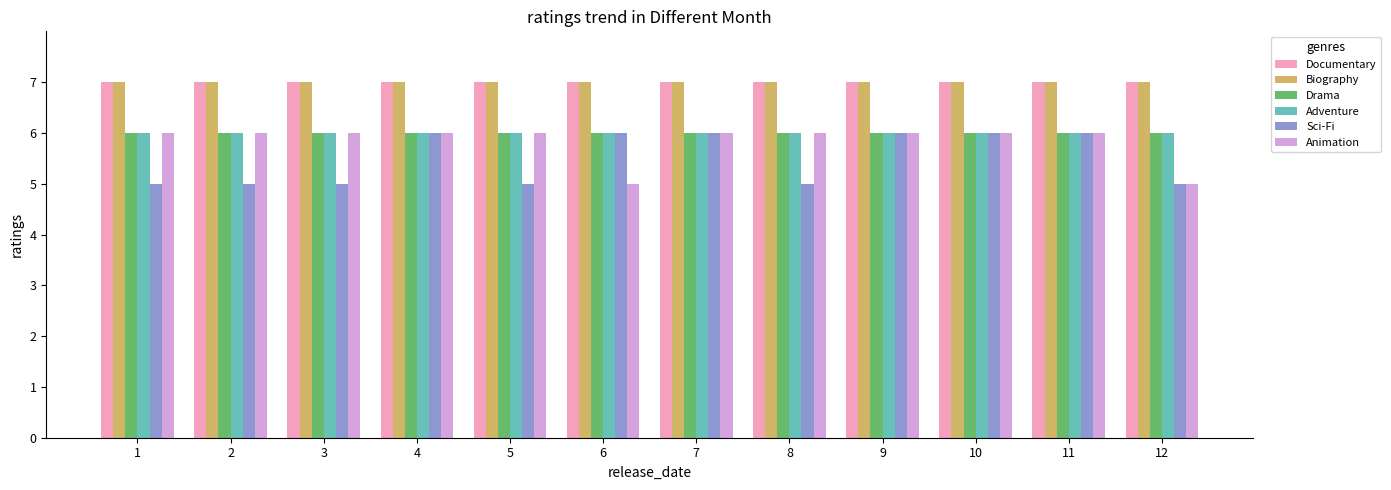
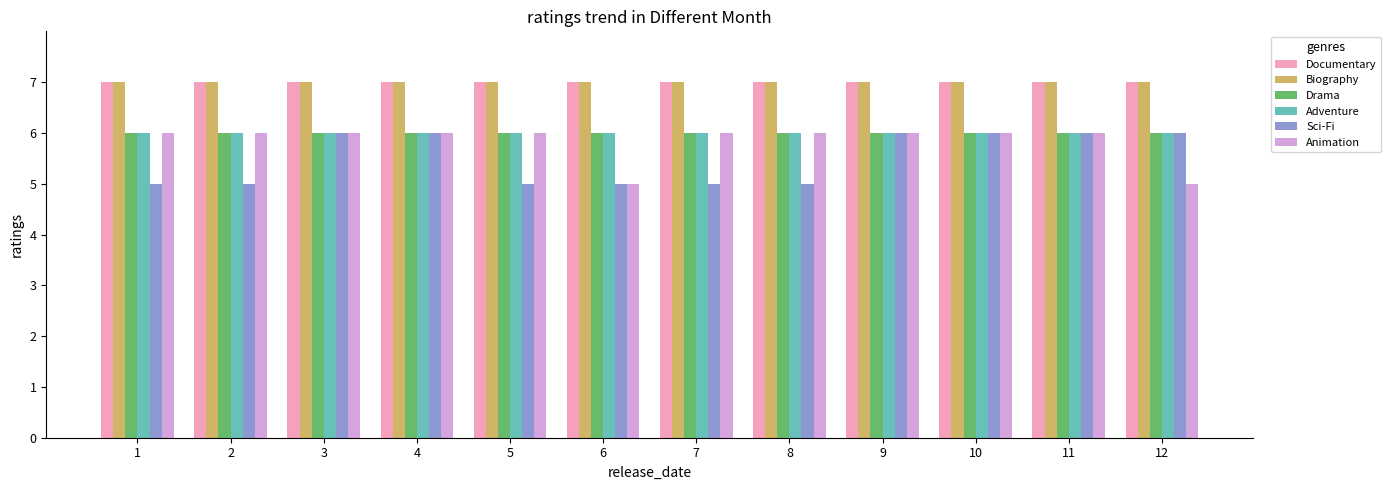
  {
    "Biography": {
      "1": 7,
      "2": 7,
      "3": 7,
      "4": 7,
      "5": 7,
      "6": 7,
      "7": 7,
      "8": 7,
      "9": 7,
      "10": 7,
      "11": 7,
      "12": 7
    },
    "Drama": {
      "1": 6,
      "2": 6,
      "3": 6,
      "4": 6,
      "5": 6,
      "6": 6,
      "7": 6,
      "8": 6,
      "9": 6,
      "10": 6,
      "11": 6,
      "12": 6
    },
    "Adventure": {
      "1": 6,
      "2": 6,
      "3": 6,
      "4": 6,
      "5": 6,
      "6": 6,
      "7": 6,
      "8": 6,
      "9": 6,
      "10": 6,
      "11": 6,
      "12": 6
    },
    "Sci-Fi": {
      "1": 5,
      "2": 5,
-     "3": 5,
+     "3": 6,
      "4": 6,
      "5": 5,
-     "6": 6,
-     "7": 6,
+     "6": 5,
+     "7": 5,
      "8": 5,
      "9": 6,
      "10": 6,
      "11": 6,
-     "12": 5
+     "12": 6
    }
  }
